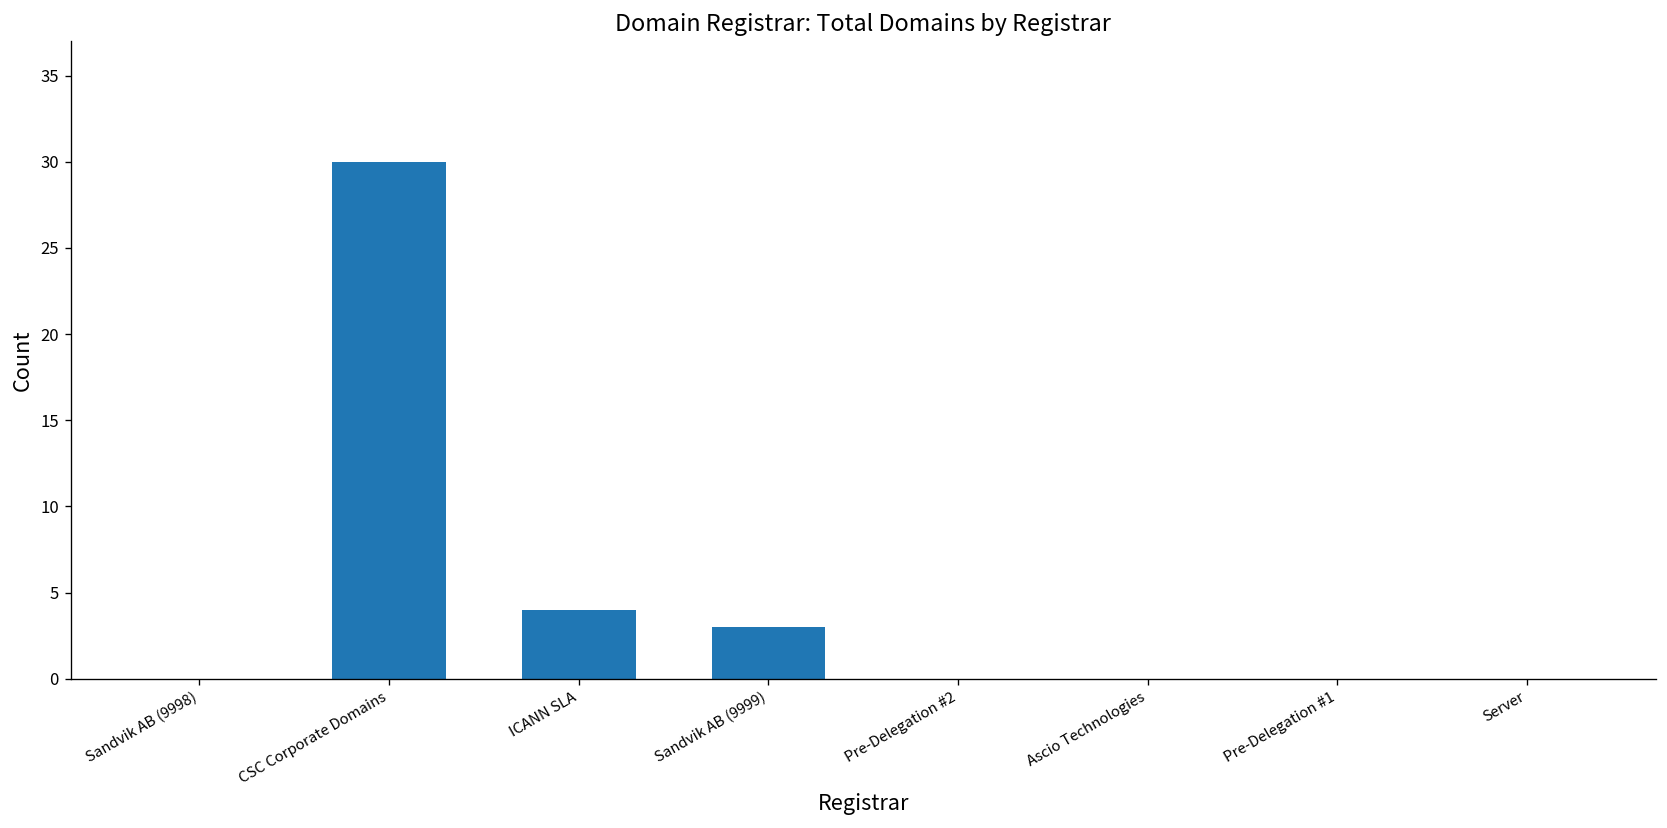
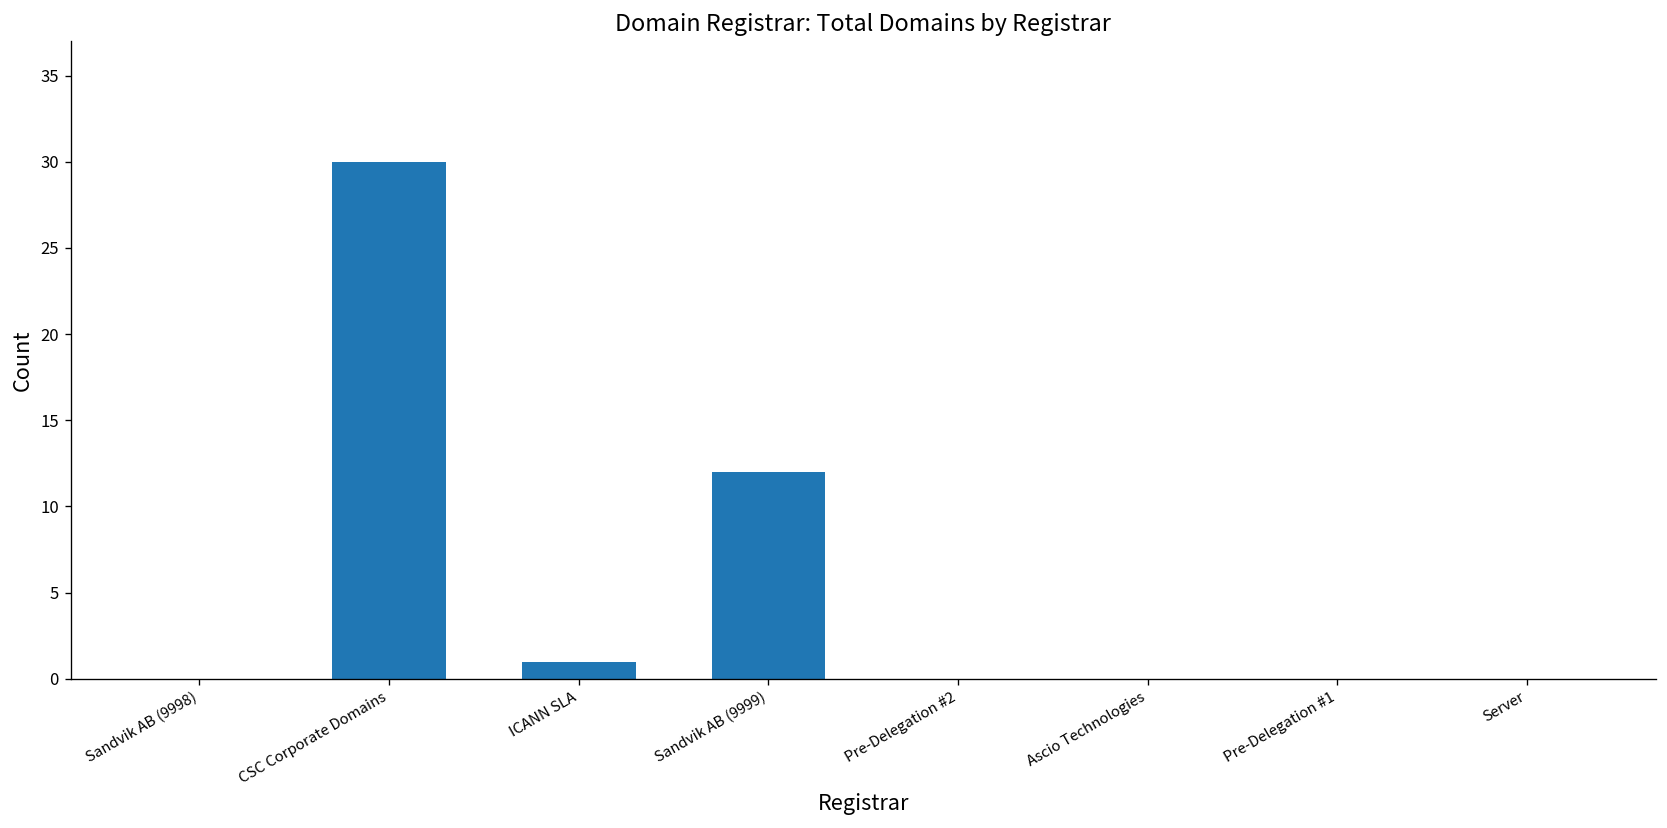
  {
    "Sandvik AB (9998)": 0,
    "CSC Corporate Domains": 30,
-   "ICANN SLA": 4,
-   "Sandvik AB (9999)": 3,
+   "ICANN SLA": 1,
+   "Sandvik AB (9999)": 12,
    "Pre-Delegation #2": 0,
    "Ascio Technologies": 0,
    "Pre-Delegation #1": 0,
    "Server": 0
  }
